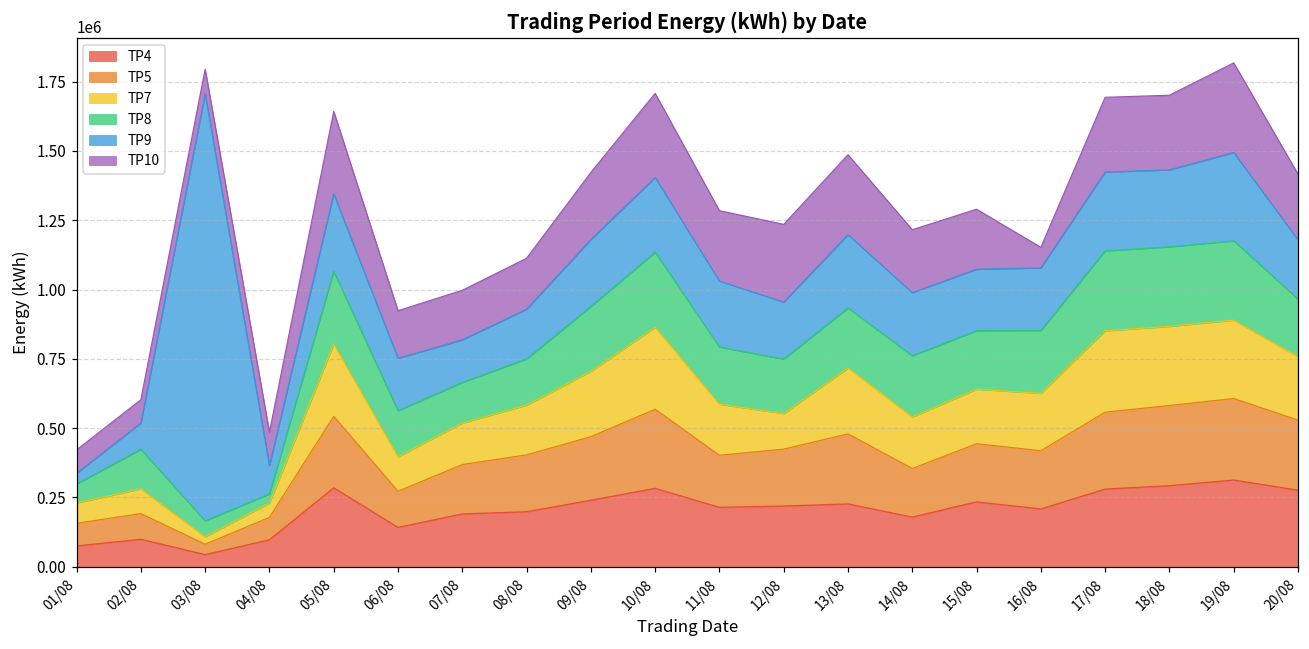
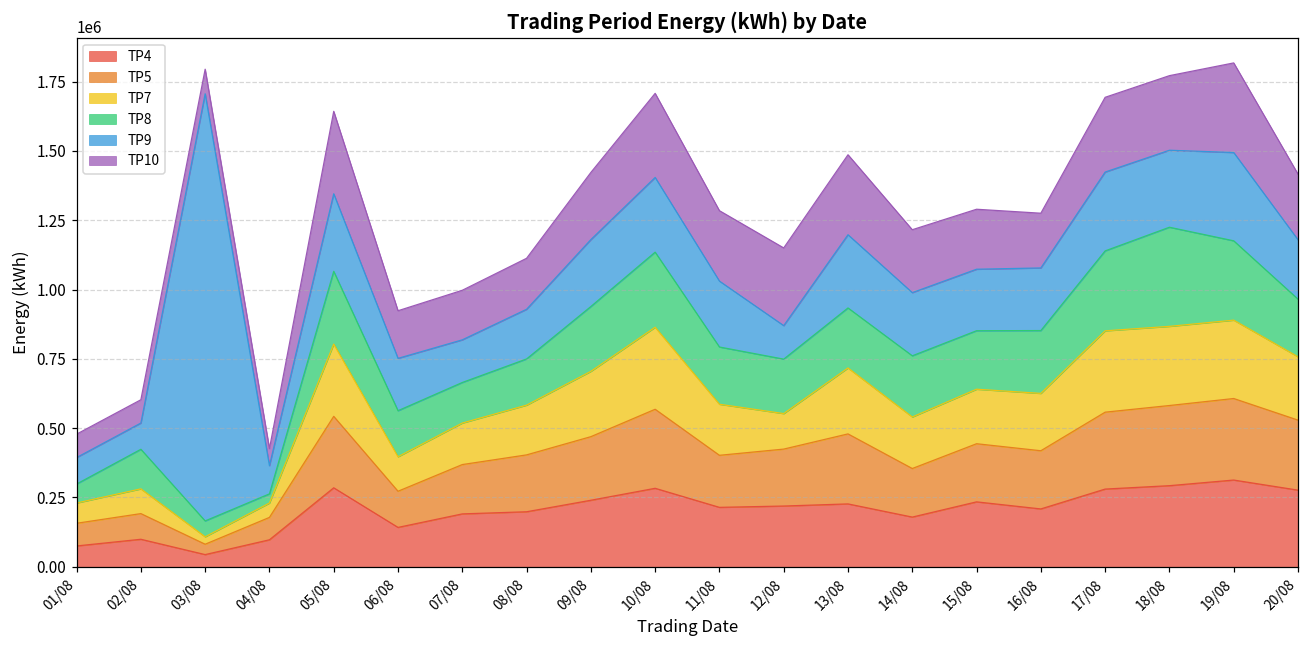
  {
    "TP7": {
      "01/08": 70000,
      "02/08": 90000,
      "03/08": 30000,
      "04/08": 50000,
      "05/08": 260000,
      "06/08": 120000,
      "07/08": 150000,
      "08/08": 180000,
      "09/08": 240000,
      "10/08": 300000,
      "11/08": 180000,
      "12/08": 130000,
      "13/08": 240000,
      "14/08": 190000,
      "15/08": 200000,
      "16/08": 210000,
      "17/08": 290000,
      "18/08": 290000,
      "19/08": 280000,
      "20/08": 230000
    },
    "TP8": {
      "01/08": 70000,
      "02/08": 140000,
      "03/08": 60000,
      "04/08": 30000,
      "05/08": 260000,
      "06/08": 170000,
      "07/08": 150000,
      "08/08": 170000,
      "09/08": 230000,
      "10/08": 270000,
      "11/08": 210000,
      "12/08": 200000,
      "13/08": 220000,
      "14/08": 220000,
      "15/08": 210000,
      "16/08": 230000,
      "17/08": 290000,
-     "18/08": 290000,
+     "18/08": 360000,
      "19/08": 290000,
      "20/08": 210000
    },
    "TP9": {
-     "01/08": 40000,
+     "01/08": 100000,
      "02/08": 90000,
      "03/08": 1540000,
      "04/08": 100000,
      "05/08": 280000,
      "06/08": 190000,
      "07/08": 150000,
      "08/08": 180000,
      "09/08": 240000,
      "10/08": 270000,
      "11/08": 240000,
-     "12/08": 210000,
+     "12/08": 120000,
      "13/08": 260000,
      "14/08": 230000,
      "15/08": 220000,
      "16/08": 230000,
      "17/08": 280000,
      "18/08": 280000,
      "19/08": 320000,
      "20/08": 210000
    },
    "TP10": {
      "01/08": 80000,
      "02/08": 80000,
      "03/08": 90000,
-     "04/08": 120000,
+     "04/08": 60000,
      "05/08": 300000,
      "06/08": 170000,
      "07/08": 180000,
      "08/08": 180000,
      "09/08": 240000,
      "10/08": 300000,
      "11/08": 250000,
      "12/08": 280000,
      "13/08": 290000,
      "14/08": 230000,
      "15/08": 220000,
-     "16/08": 70000,
+     "16/08": 200000,
      "17/08": 270000,
      "18/08": 270000,
      "19/08": 320000,
      "20/08": 240000
    }
  }
